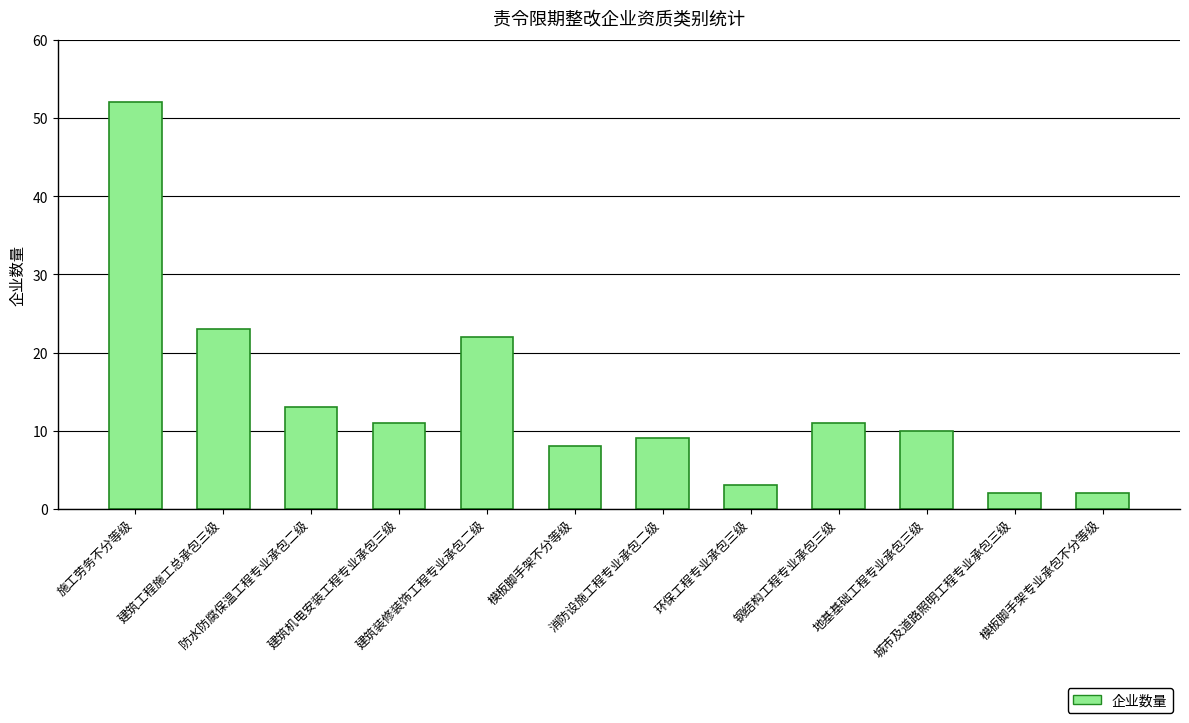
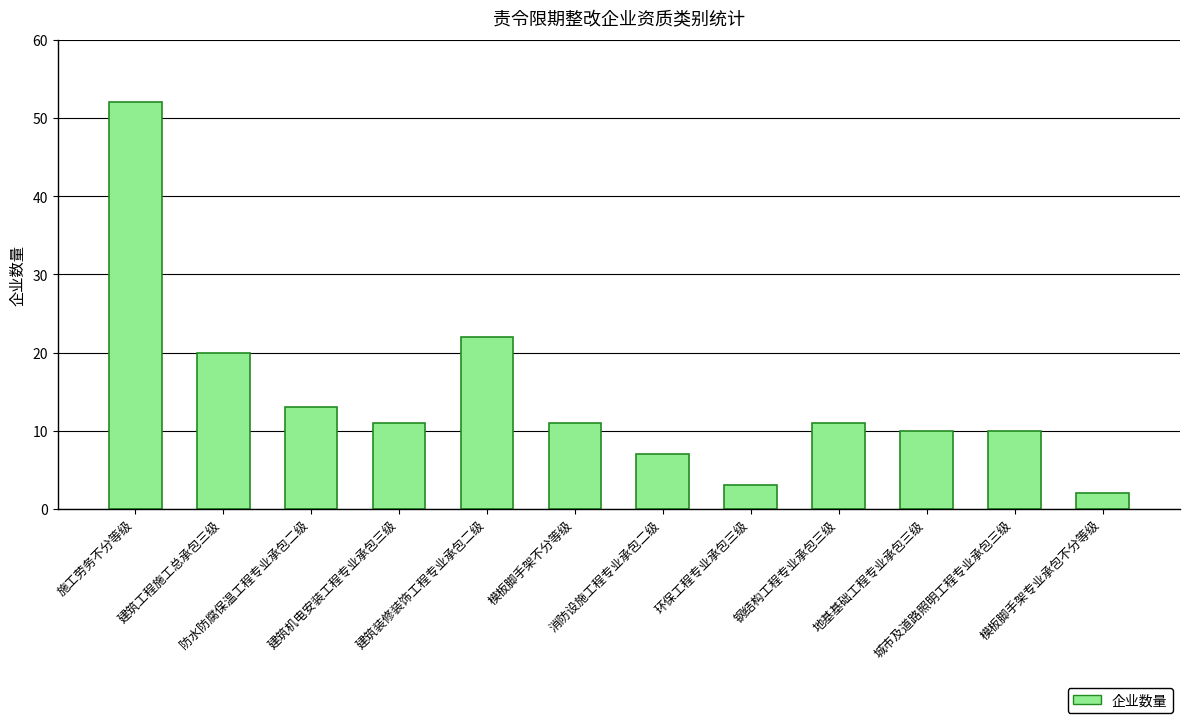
  {
    "施工劳务不分等级": 52,
-   "建筑工程施工总承包三级": 23,
+   "建筑工程施工总承包三级": 20,
    "防水防腐保温工程专业承包二级": 13,
    "建筑机电安装工程专业承包三级": 11,
    "建筑装修装饰工程专业承包二级": 22,
-   "模板脚手架不分等级": 8,
-   "消防设施工程专业承包二级": 9,
+   "模板脚手架不分等级": 11,
+   "消防设施工程专业承包二级": 7,
    "环保工程专业承包三级": 3,
    "钢结构工程专业承包三级": 11,
    "地基基础工程专业承包三级": 10,
-   "城市及道路照明工程专业承包三级": 2,
+   "城市及道路照明工程专业承包三级": 10,
    "模板脚手架专业承包不分等级": 2
  }
